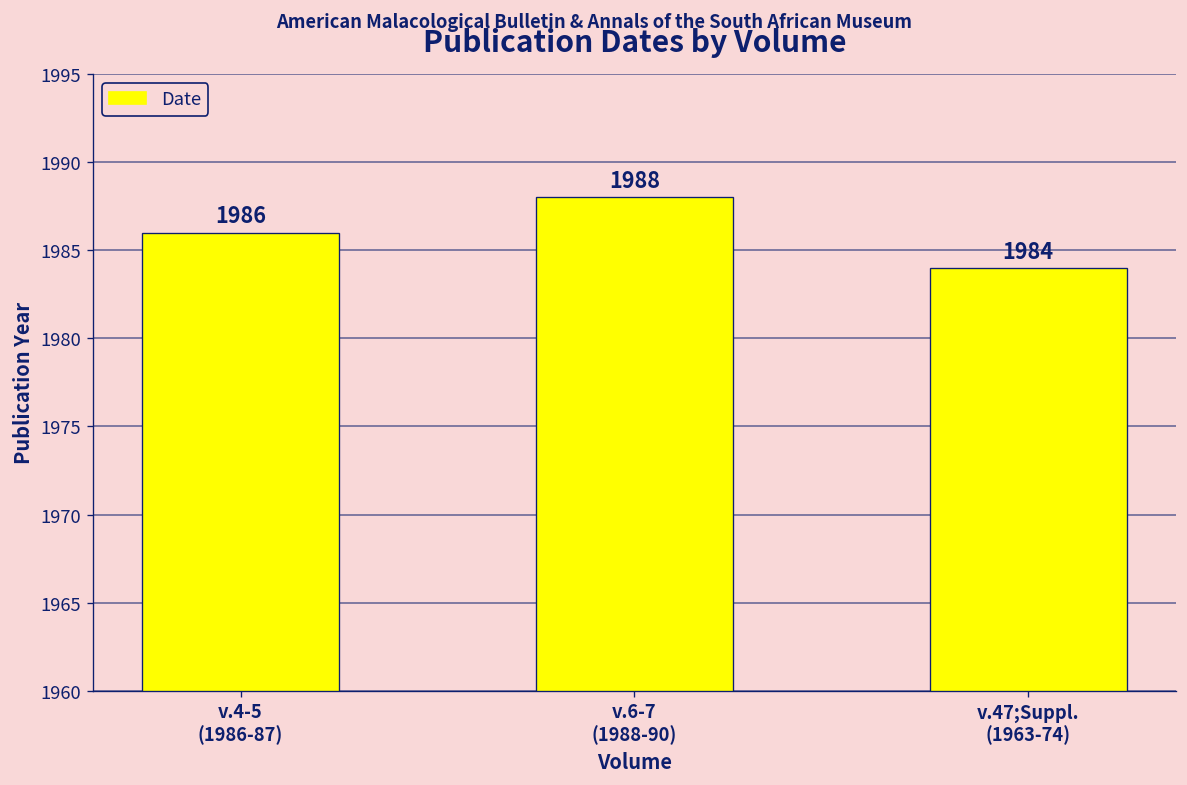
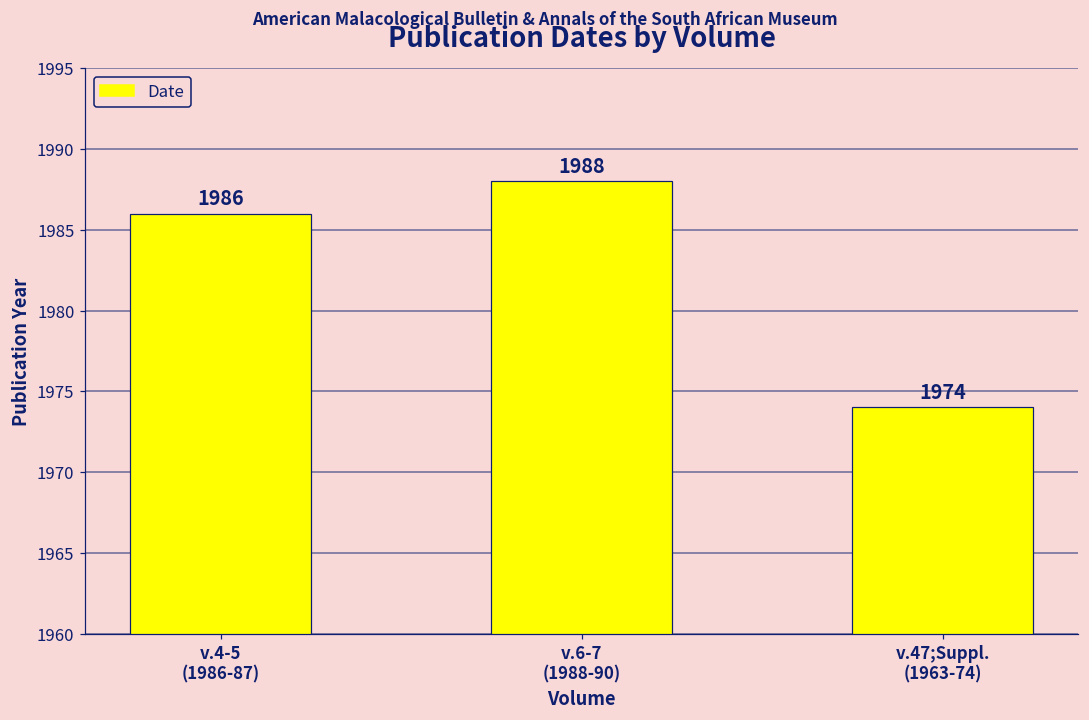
  {
    "v.4-5 (1986-87)": 1986,
    "v.6-7 (1988-90)": 1988,
-   "v.47;Suppl. (1963-74)": 1984
+   "v.47;Suppl. (1963-74)": 1974
  }
